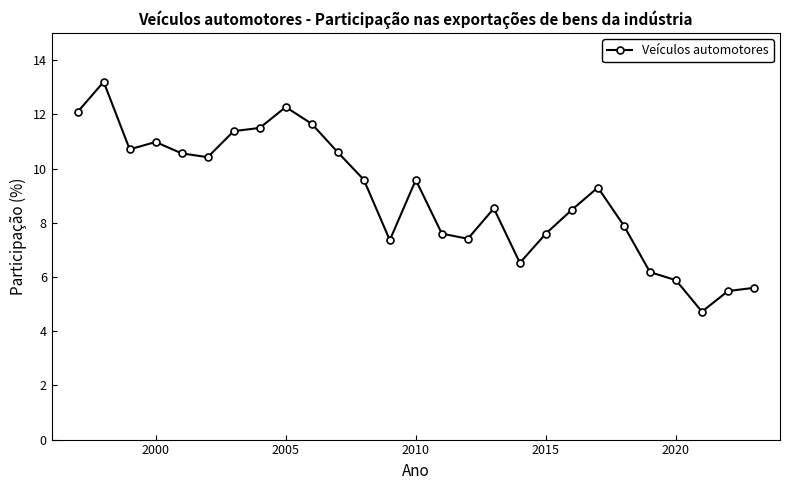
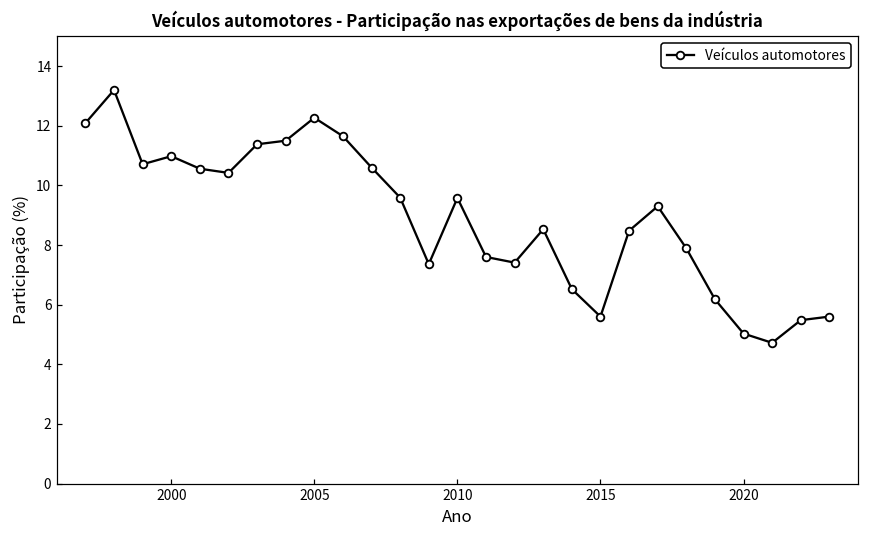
  {
    "2000": 11.0,
    "2005": 12.3,
    "2010": 9.6,
-   "2015": 7.6,
-   "2020": 5.9
+   "2015": 5.6,
+   "2020": 5.0
  }
